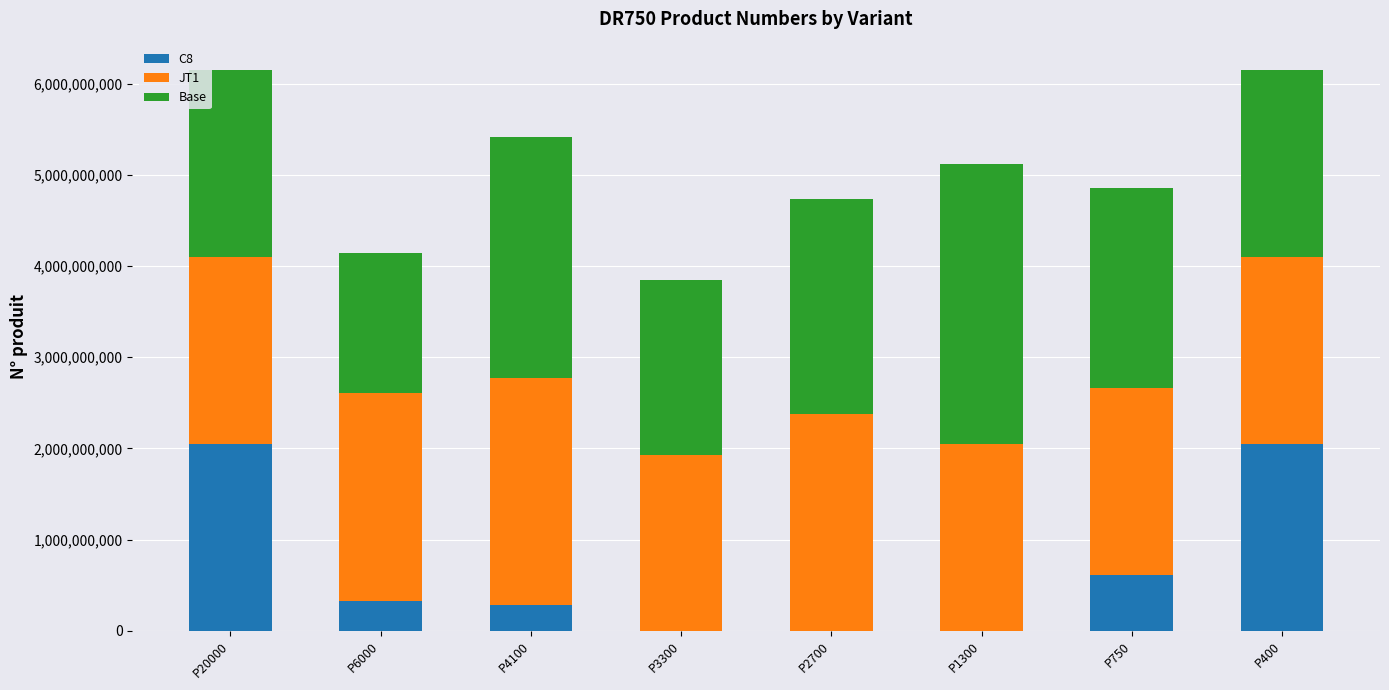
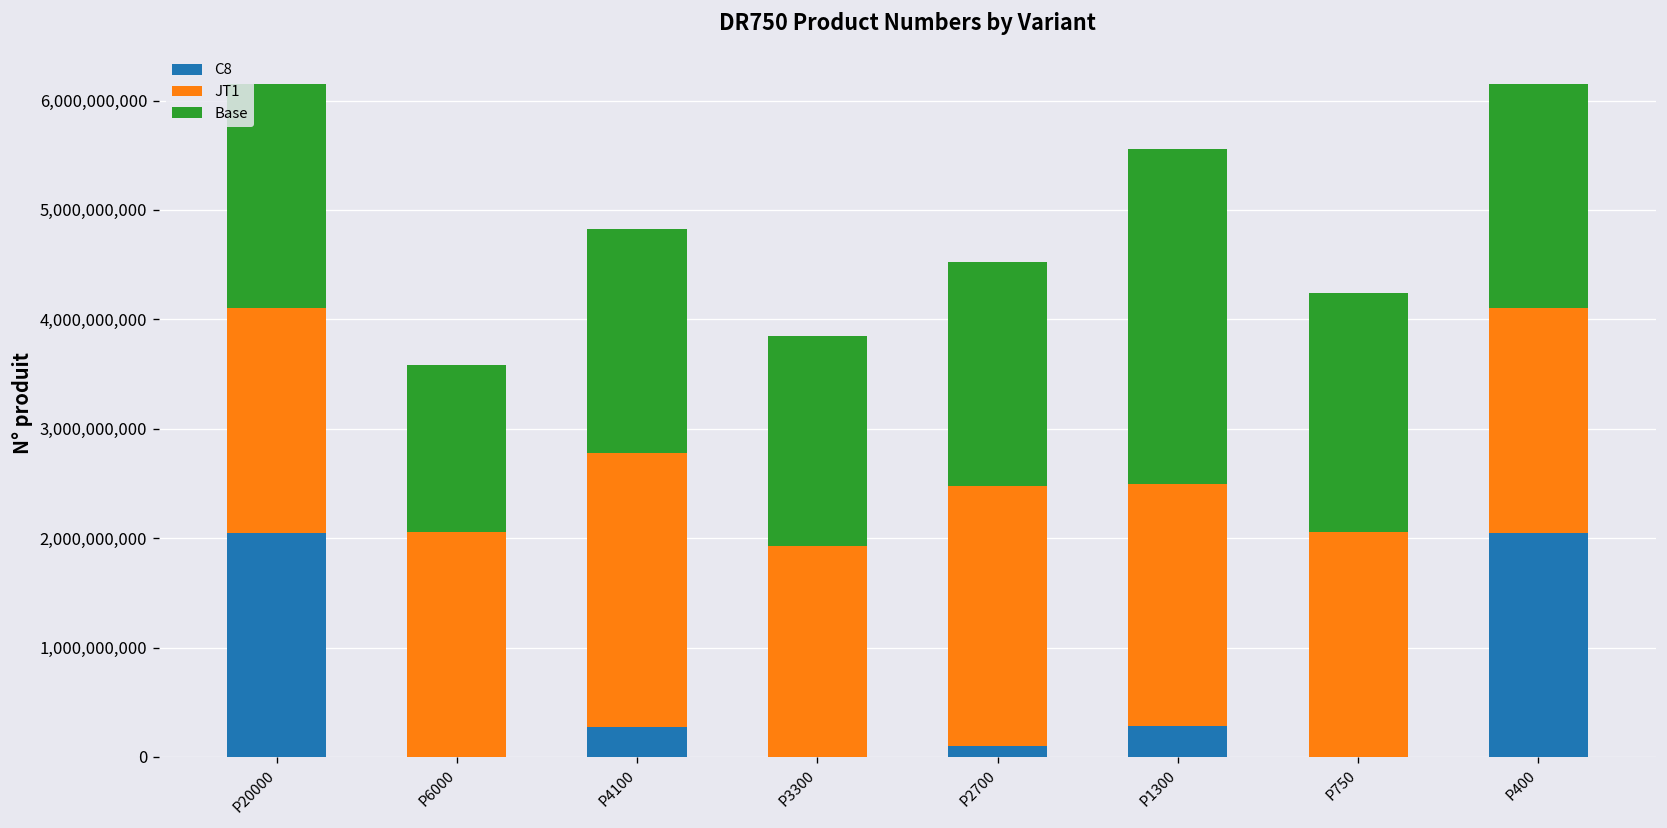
  {
    "C8": {
      "P20000": "2,100,000,000",
-     "P6000": "300,000,000",
+     "P6000": "0",
      "P4100": "300,000,000",
-     "P2700": "0",
-     "P1300": "0",
-     "P750": "600,000,000",
+     "P2700": "100,000,000",
+     "P1300": "300,000,000",
+     "P750": "0",
      "P400": "2,100,000,000"
    },
    "JT1": {
      "P20000": "2,100,000,000",
-     "P6000": "2,300,000,000",
+     "P6000": "2,100,000,000",
      "P4100": "2,500,000,000",
      "P3300": "1,900,000,000",
      "P2700": "2,400,000,000",
-     "P1300": "2,100,000,000",
+     "P1300": "2,200,000,000",
      "P750": "2,100,000,000",
      "P400": "2,100,000,000"
    },
    "Base": {
      "P20000": "2,100,000,000",
      "P6000": "1,500,000,000",
-     "P4100": "2,600,000,000",
+     "P4100": "2,100,000,000",
      "P3300": "1,900,000,000",
-     "P2700": "2,400,000,000",
+     "P2700": "2,100,000,000",
      "P1300": "3,100,000,000",
      "P750": "2,200,000,000",
      "P400": "2,100,000,000"
    }
  }
